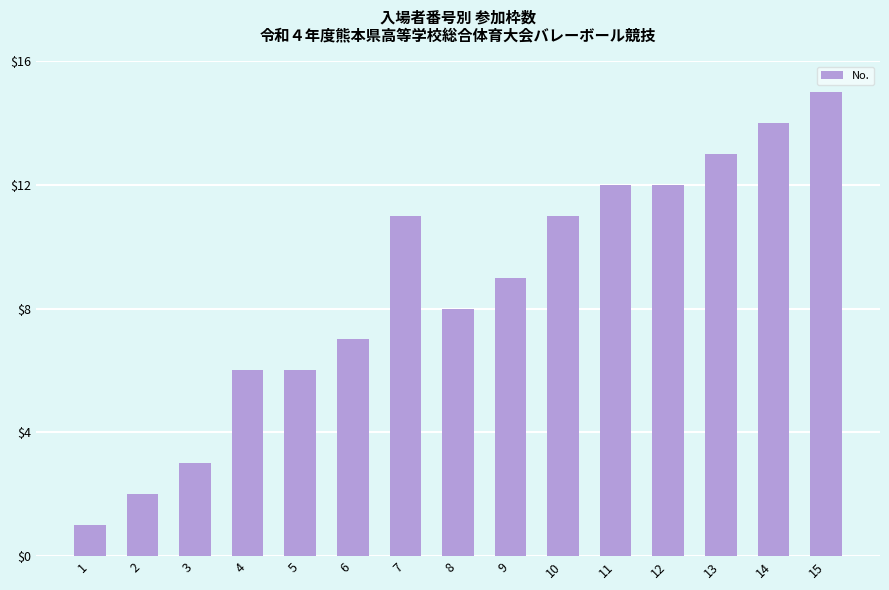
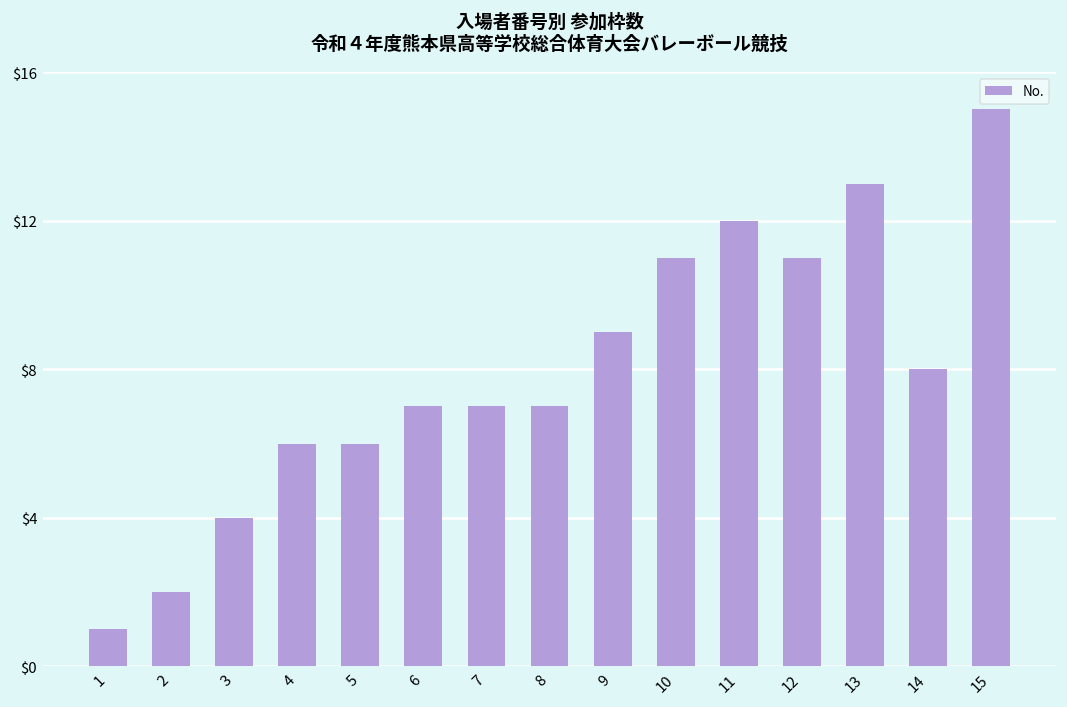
  {
    "1": "$1",
    "2": "$2",
-   "3": "$3",
+   "3": "$4",
    "4": "$6",
    "5": "$6",
    "6": "$7",
-   "7": "$11",
-   "8": "$8",
+   "7": "$7",
+   "8": "$7",
    "9": "$9",
    "10": "$11",
    "11": "$12",
-   "12": "$12",
+   "12": "$11",
    "13": "$13",
-   "14": "$14",
+   "14": "$8",
    "15": "$15"
  }
